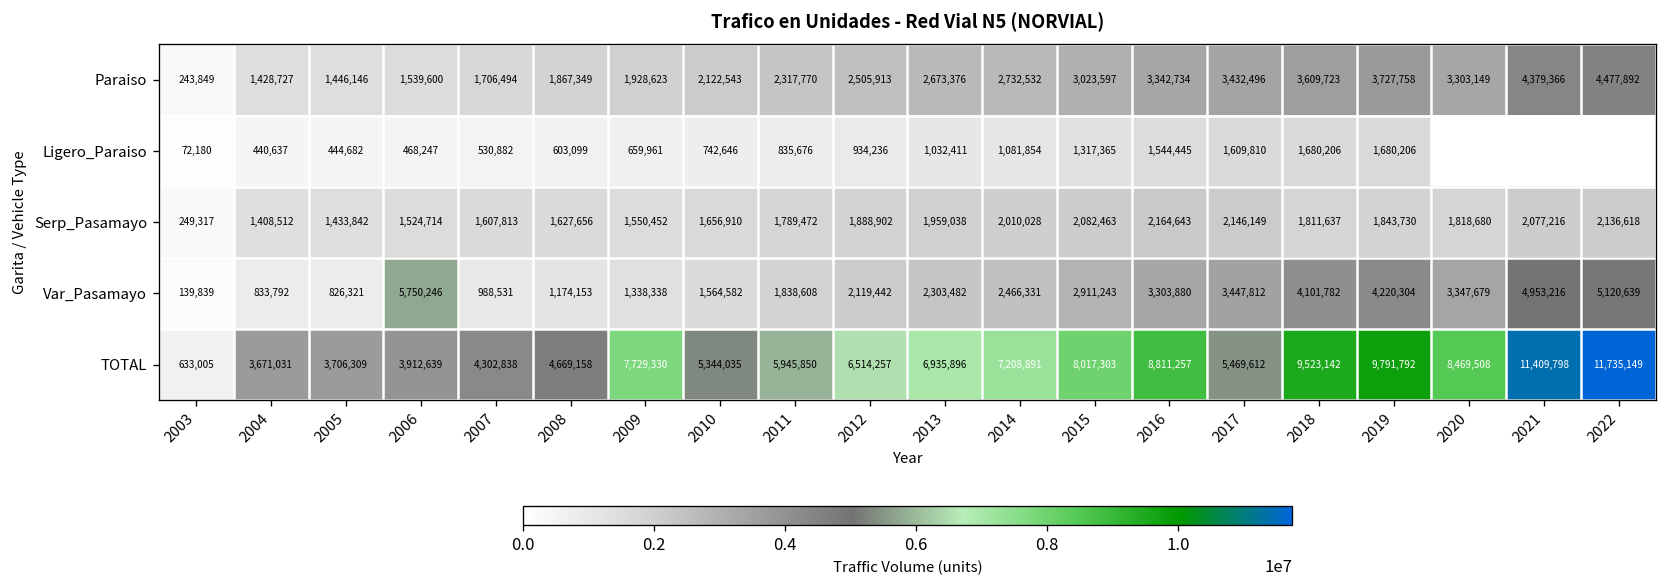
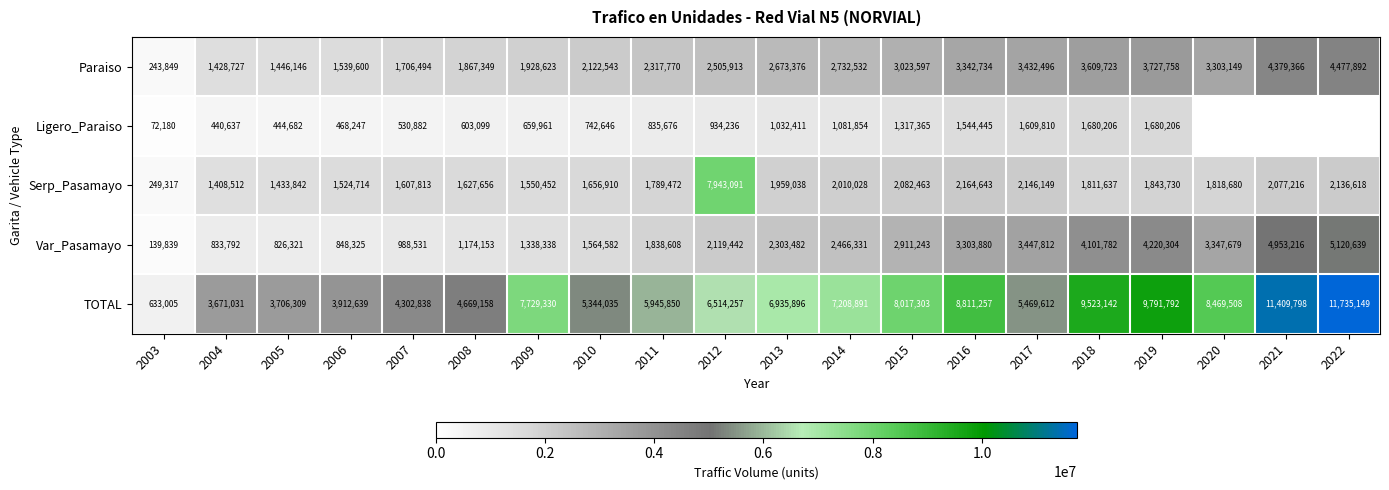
  {
    "Paraiso": {
      "2003": "243,849",
      "2004": "1,428,727",
      "2005": "1,446,146",
      "2006": "1,539,600",
      "2007": "1,706,494",
      "2008": "1,867,349",
      "2009": "1,928,623",
      "2010": "2,122,543",
      "2011": "2,317,770",
      "2012": "2,505,913",
      "2013": "2,673,376",
      "2014": "2,732,532",
      "2015": "3,023,597",
      "2016": "3,342,734",
      "2017": "3,432,496",
      "2018": "3,609,723",
      "2019": "3,727,758",
      "2020": "3,303,149",
      "2021": "4,379,366",
      "2022": "4,477,892"
    },
    "Ligero_Paraiso": {
      "2003": "72,180",
      "2004": "440,637",
      "2005": "444,682",
      "2006": "468,247",
      "2007": "530,882",
      "2008": "603,099",
      "2009": "659,961",
      "2010": "742,646",
      "2011": "835,676",
      "2012": "934,236",
      "2013": "1,032,411",
      "2014": "1,081,854",
      "2015": "1,317,365",
      "2016": "1,544,445",
      "2017": "1,609,810",
      "2018": "1,680,206",
      "2019": "1,680,206"
    },
    "Serp_Pasamayo": {
      "2003": "249,317",
      "2004": "1,408,512",
      "2005": "1,433,842",
      "2006": "1,524,714",
      "2007": "1,607,813",
      "2008": "1,627,656",
      "2009": "1,550,452",
      "2010": "1,656,910",
      "2011": "1,789,472",
-     "2012": "1,888,902",
+     "2012": "7,943,091",
      "2013": "1,959,038",
      "2014": "2,010,028",
      "2015": "2,082,463",
      "2016": "2,164,643",
      "2017": "2,146,149",
      "2018": "1,811,637",
      "2019": "1,843,730",
      "2020": "1,818,680",
      "2021": "2,077,216",
      "2022": "2,136,618"
    },
    "Var_Pasamayo": {
      "2003": "139,839",
      "2004": "833,792",
      "2005": "826,321",
-     "2006": "5,750,246",
+     "2006": "848,325",
      "2007": "988,531",
      "2008": "1,174,153",
      "2009": "1,338,338",
      "2010": "1,564,582",
      "2011": "1,838,608",
      "2012": "2,119,442",
      "2013": "2,303,482",
      "2014": "2,466,331",
      "2015": "2,911,243",
      "2016": "3,303,880",
      "2017": "3,447,812",
      "2018": "4,101,782",
      "2019": "4,220,304",
      "2020": "3,347,679",
      "2021": "4,953,216",
      "2022": "5,120,639"
    },
    "TOTAL": {
      "2003": "633,005",
      "2004": "3,671,031",
      "2005": "3,706,309",
      "2006": "3,912,639",
      "2007": "4,302,838",
      "2008": "4,669,158",
      "2009": "7,729,330",
      "2010": "5,344,035",
      "2011": "5,945,850",
      "2012": "6,514,257",
      "2013": "6,935,896",
      "2014": "7,208,891",
      "2015": "8,017,303",
      "2016": "8,811,257",
      "2017": "5,469,612",
      "2018": "9,523,142",
      "2019": "9,791,792",
      "2020": "8,469,508",
      "2021": "11,409,798",
      "2022": "11,735,149"
    }
  }
